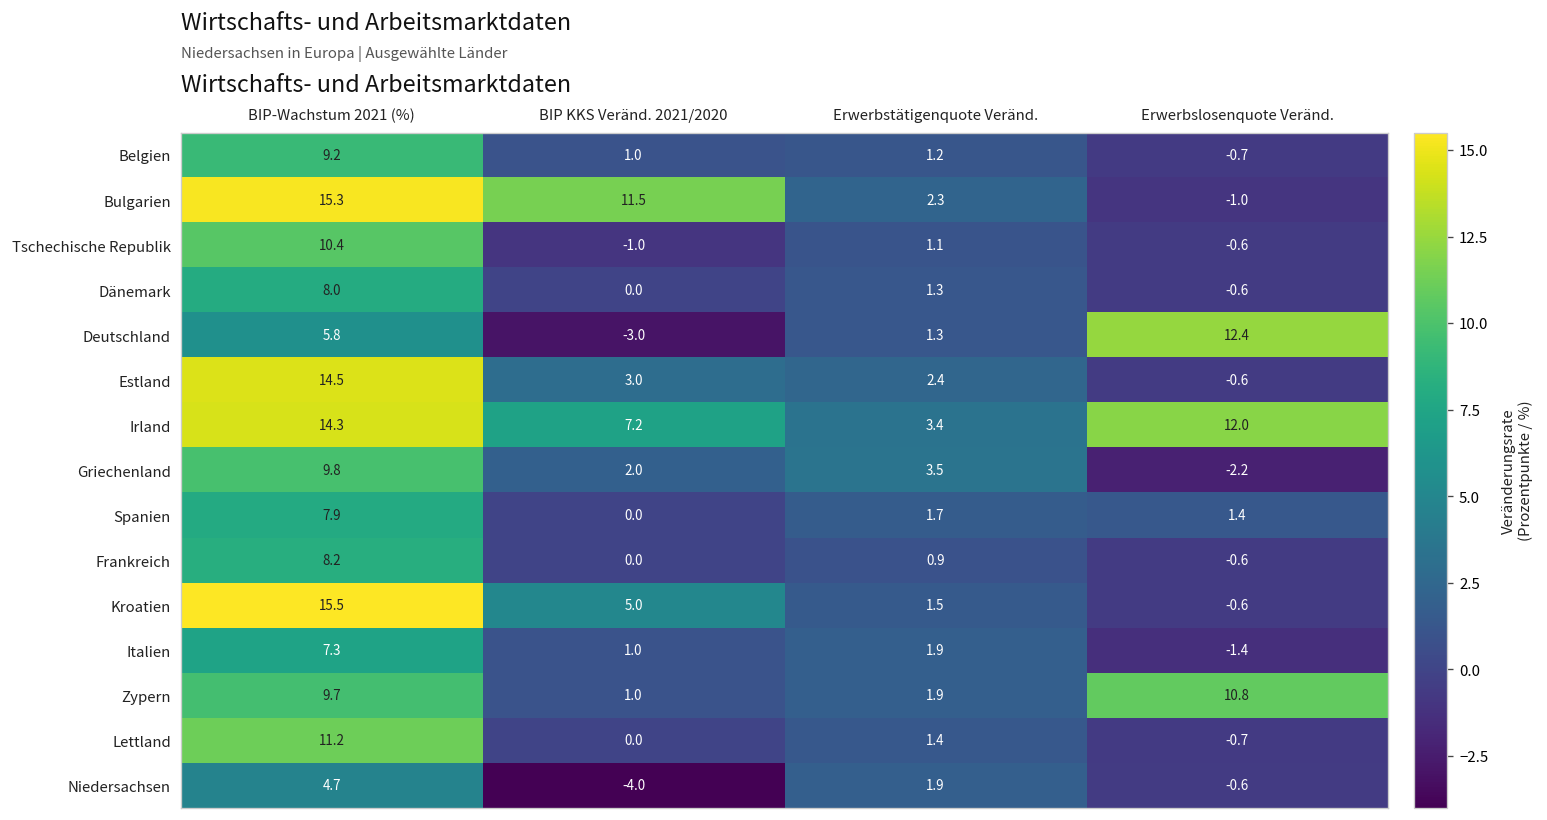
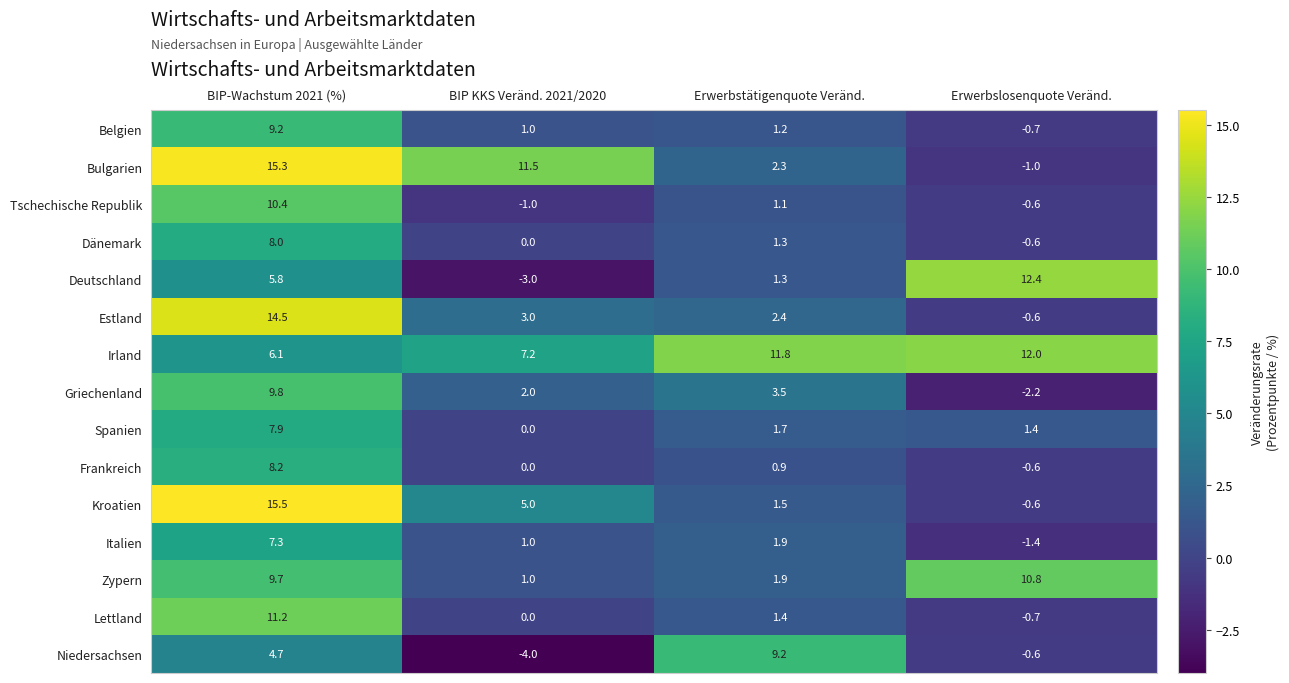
  {
    "Belgien": {
      "BIP-Wachstum 2021 (%)": 9.2,
      "BIP KKS Veränd. 2021/2020": 1.0,
      "Erwerbstätigenquote Veränd.": 1.2,
      "Erwerbslosenquote Veränd.": -0.7
    },
    "Bulgarien": {
      "BIP-Wachstum 2021 (%)": 15.3,
      "BIP KKS Veränd. 2021/2020": 11.5,
      "Erwerbstätigenquote Veränd.": 2.3,
      "Erwerbslosenquote Veränd.": -1.0
    },
    "Tschechische Republik": {
      "BIP-Wachstum 2021 (%)": 10.4,
      "BIP KKS Veränd. 2021/2020": -1.0,
      "Erwerbstätigenquote Veränd.": 1.1,
      "Erwerbslosenquote Veränd.": -0.6
    },
    "Dänemark": {
      "BIP-Wachstum 2021 (%)": 8.0,
      "BIP KKS Veränd. 2021/2020": 0.0,
      "Erwerbstätigenquote Veränd.": 1.3,
      "Erwerbslosenquote Veränd.": -0.6
    },
    "Deutschland": {
      "BIP-Wachstum 2021 (%)": 5.8,
      "BIP KKS Veränd. 2021/2020": -3.0,
      "Erwerbstätigenquote Veränd.": 1.3,
      "Erwerbslosenquote Veränd.": 12.4
    },
    "Estland": {
      "BIP-Wachstum 2021 (%)": 14.5,
      "BIP KKS Veränd. 2021/2020": 3.0,
      "Erwerbstätigenquote Veränd.": 2.4,
      "Erwerbslosenquote Veränd.": -0.6
    },
    "Irland": {
-     "BIP-Wachstum 2021 (%)": 14.3,
+     "BIP-Wachstum 2021 (%)": 6.1,
      "BIP KKS Veränd. 2021/2020": 7.2,
-     "Erwerbstätigenquote Veränd.": 3.4,
+     "Erwerbstätigenquote Veränd.": 11.8,
      "Erwerbslosenquote Veränd.": 12.0
    },
    "Griechenland": {
      "BIP-Wachstum 2021 (%)": 9.8,
      "BIP KKS Veränd. 2021/2020": 2.0,
      "Erwerbstätigenquote Veränd.": 3.5,
      "Erwerbslosenquote Veränd.": -2.2
    },
    "Spanien": {
      "BIP-Wachstum 2021 (%)": 7.9,
      "BIP KKS Veränd. 2021/2020": 0.0,
      "Erwerbstätigenquote Veränd.": 1.7,
      "Erwerbslosenquote Veränd.": 1.4
    },
    "Frankreich": {
      "BIP-Wachstum 2021 (%)": 8.2,
      "BIP KKS Veränd. 2021/2020": 0.0,
      "Erwerbstätigenquote Veränd.": 0.9,
      "Erwerbslosenquote Veränd.": -0.6
    },
    "Kroatien": {
      "BIP-Wachstum 2021 (%)": 15.5,
      "BIP KKS Veränd. 2021/2020": 5.0,
      "Erwerbstätigenquote Veränd.": 1.5,
      "Erwerbslosenquote Veränd.": -0.6
    },
    "Italien": {
      "BIP-Wachstum 2021 (%)": 7.3,
      "BIP KKS Veränd. 2021/2020": 1.0,
      "Erwerbstätigenquote Veränd.": 1.9,
      "Erwerbslosenquote Veränd.": -1.4
    },
    "Zypern": {
      "BIP-Wachstum 2021 (%)": 9.7,
      "BIP KKS Veränd. 2021/2020": 1.0,
      "Erwerbstätigenquote Veränd.": 1.9,
      "Erwerbslosenquote Veränd.": 10.8
    },
    "Lettland": {
      "BIP-Wachstum 2021 (%)": 11.2,
      "BIP KKS Veränd. 2021/2020": 0.0,
      "Erwerbstätigenquote Veränd.": 1.4,
      "Erwerbslosenquote Veränd.": -0.7
    },
    "Niedersachsen": {
      "BIP-Wachstum 2021 (%)": 4.7,
      "BIP KKS Veränd. 2021/2020": -4.0,
-     "Erwerbstätigenquote Veränd.": 1.9,
+     "Erwerbstätigenquote Veränd.": 9.2,
      "Erwerbslosenquote Veränd.": -0.6
    }
  }
